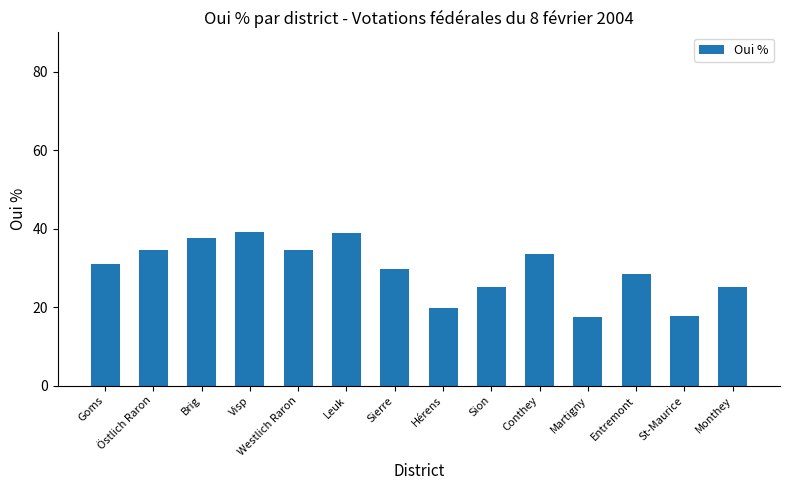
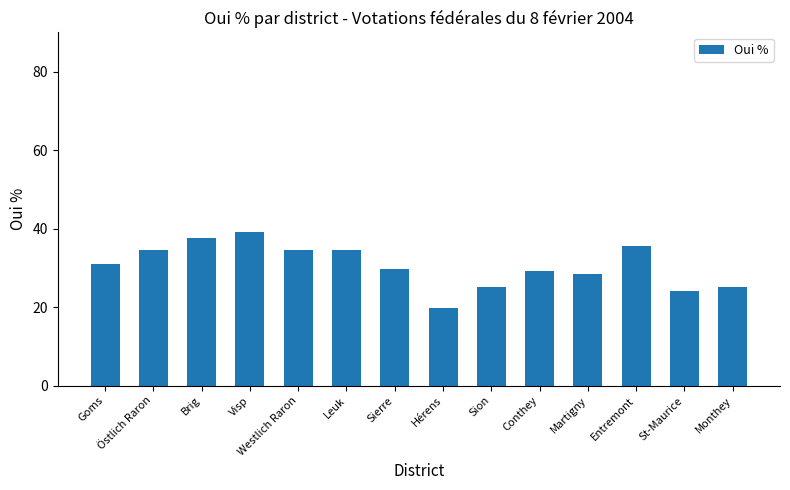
  {
    "Goms": 31,
    "Östlich Raron": 35,
    "Brig": 38,
    "Visp": 39,
    "Westlich Raron": 35,
-   "Leuk": 39,
+   "Leuk": 35,
    "Sierre": 30,
    "Hérens": 20,
    "Sion": 25,
-   "Conthey": 34,
-   "Martigny": 18,
-   "Entremont": 28,
-   "St-Maurice": 18,
+   "Conthey": 29,
+   "Martigny": 28,
+   "Entremont": 36,
+   "St-Maurice": 24,
    "Monthey": 25
  }
